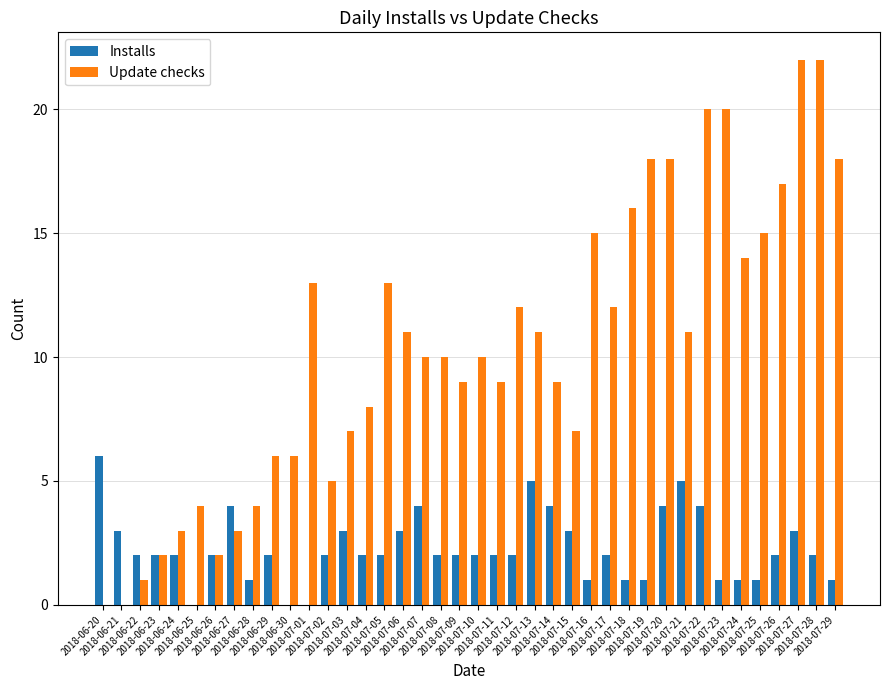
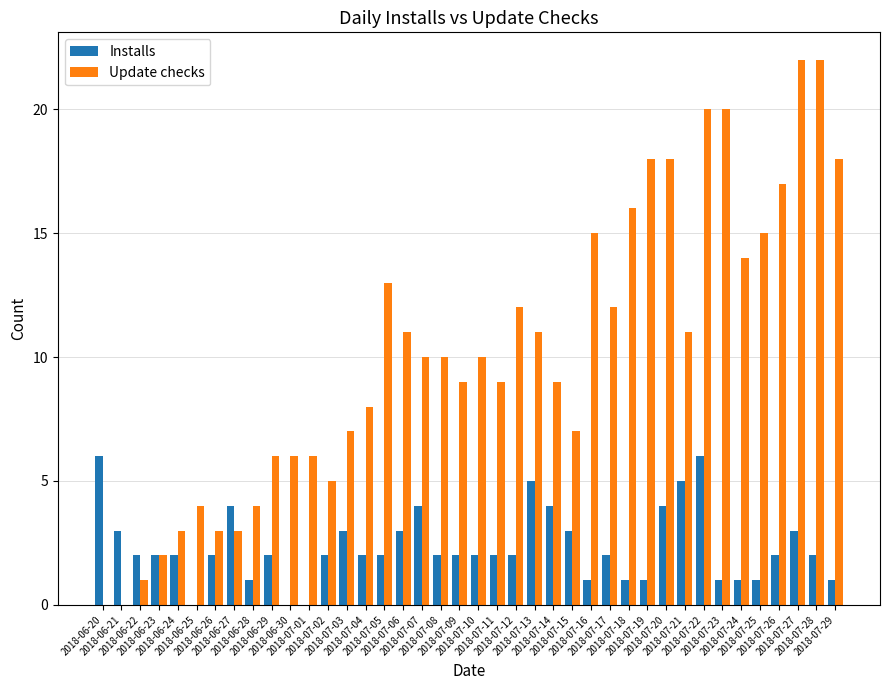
  {
    "Installs": {
      "2018-06-20": 6,
      "2018-06-21": 3,
      "2018-06-22": 2,
      "2018-06-23": 2,
      "2018-06-24": 2,
      "2018-06-25": 0,
      "2018-06-26": 2,
      "2018-06-27": 4,
      "2018-06-28": 1,
      "2018-06-29": 2,
      "2018-06-30": 0,
      "2018-07-01": 0,
      "2018-07-02": 2,
      "2018-07-03": 3,
      "2018-07-04": 2,
      "2018-07-05": 2,
      "2018-07-06": 3,
      "2018-07-07": 4,
      "2018-07-08": 2,
      "2018-07-09": 2,
      "2018-07-10": 2,
      "2018-07-11": 2,
      "2018-07-12": 2,
      "2018-07-13": 5,
      "2018-07-14": 4,
      "2018-07-15": 3,
      "2018-07-16": 1,
      "2018-07-17": 2,
      "2018-07-18": 1,
      "2018-07-19": 1,
      "2018-07-20": 4,
      "2018-07-21": 5,
-     "2018-07-22": 4,
+     "2018-07-22": 6,
      "2018-07-23": 1,
      "2018-07-24": 1,
      "2018-07-25": 1,
      "2018-07-26": 2,
      "2018-07-27": 3,
      "2018-07-28": 2,
      "2018-07-29": 1
    },
    "Update checks": {
      "2018-06-20": 0,
      "2018-06-21": 0,
      "2018-06-22": 1,
      "2018-06-23": 2,
      "2018-06-24": 3,
      "2018-06-25": 4,
-     "2018-06-26": 2,
+     "2018-06-26": 3,
      "2018-06-27": 3,
      "2018-06-28": 4,
      "2018-06-29": 6,
      "2018-06-30": 6,
-     "2018-07-01": 13,
+     "2018-07-01": 6,
      "2018-07-02": 5,
      "2018-07-03": 7,
      "2018-07-04": 8,
      "2018-07-05": 13,
      "2018-07-06": 11,
      "2018-07-07": 10,
      "2018-07-08": 10,
      "2018-07-09": 9,
      "2018-07-10": 10,
      "2018-07-11": 9,
      "2018-07-12": 12,
      "2018-07-13": 11,
      "2018-07-14": 9,
      "2018-07-15": 7,
      "2018-07-16": 15,
      "2018-07-17": 12,
      "2018-07-18": 16,
      "2018-07-19": 18,
      "2018-07-20": 18,
      "2018-07-21": 11,
      "2018-07-22": 20,
      "2018-07-23": 20,
      "2018-07-24": 14,
      "2018-07-25": 15,
      "2018-07-26": 17,
      "2018-07-27": 22,
      "2018-07-28": 22,
      "2018-07-29": 18
    }
  }
